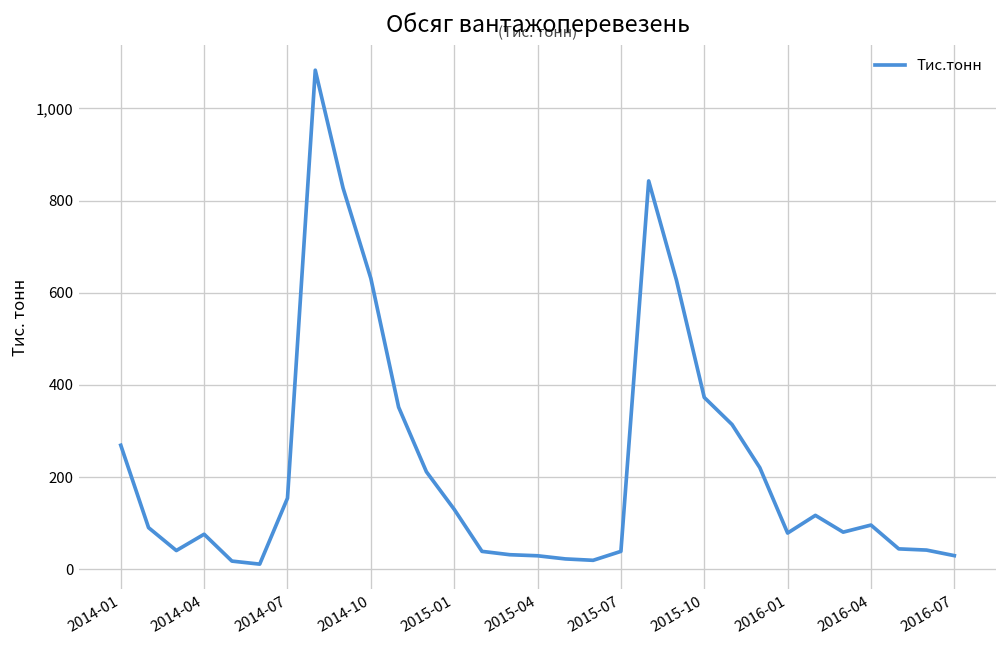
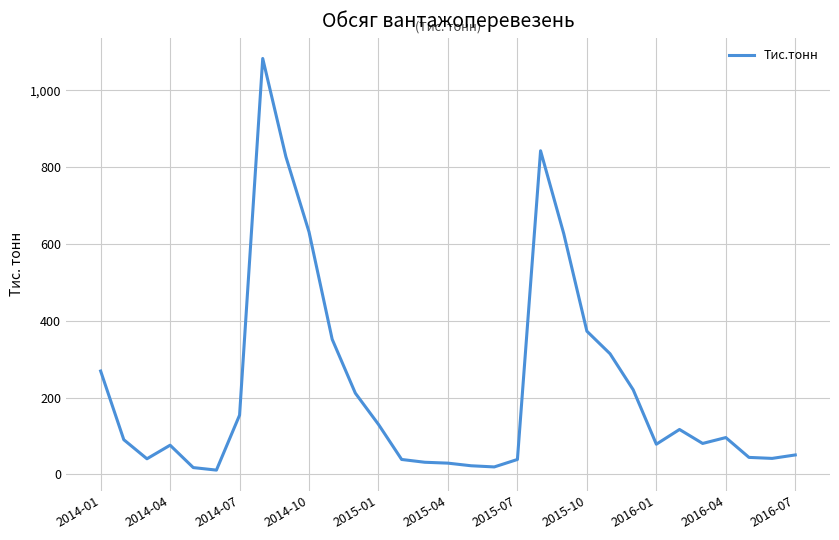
  {
    "2014-01": 270,
    "2014-04": 80,
    "2014-07": 150,
    "2014-10": 630,
    "2015-01": 130,
    "2015-04": 30,
    "2015-07": 40,
    "2015-10": 370,
    "2016-01": 80,
    "2016-04": 100,
-   "2016-07": 30
+   "2016-07": 50
  }
